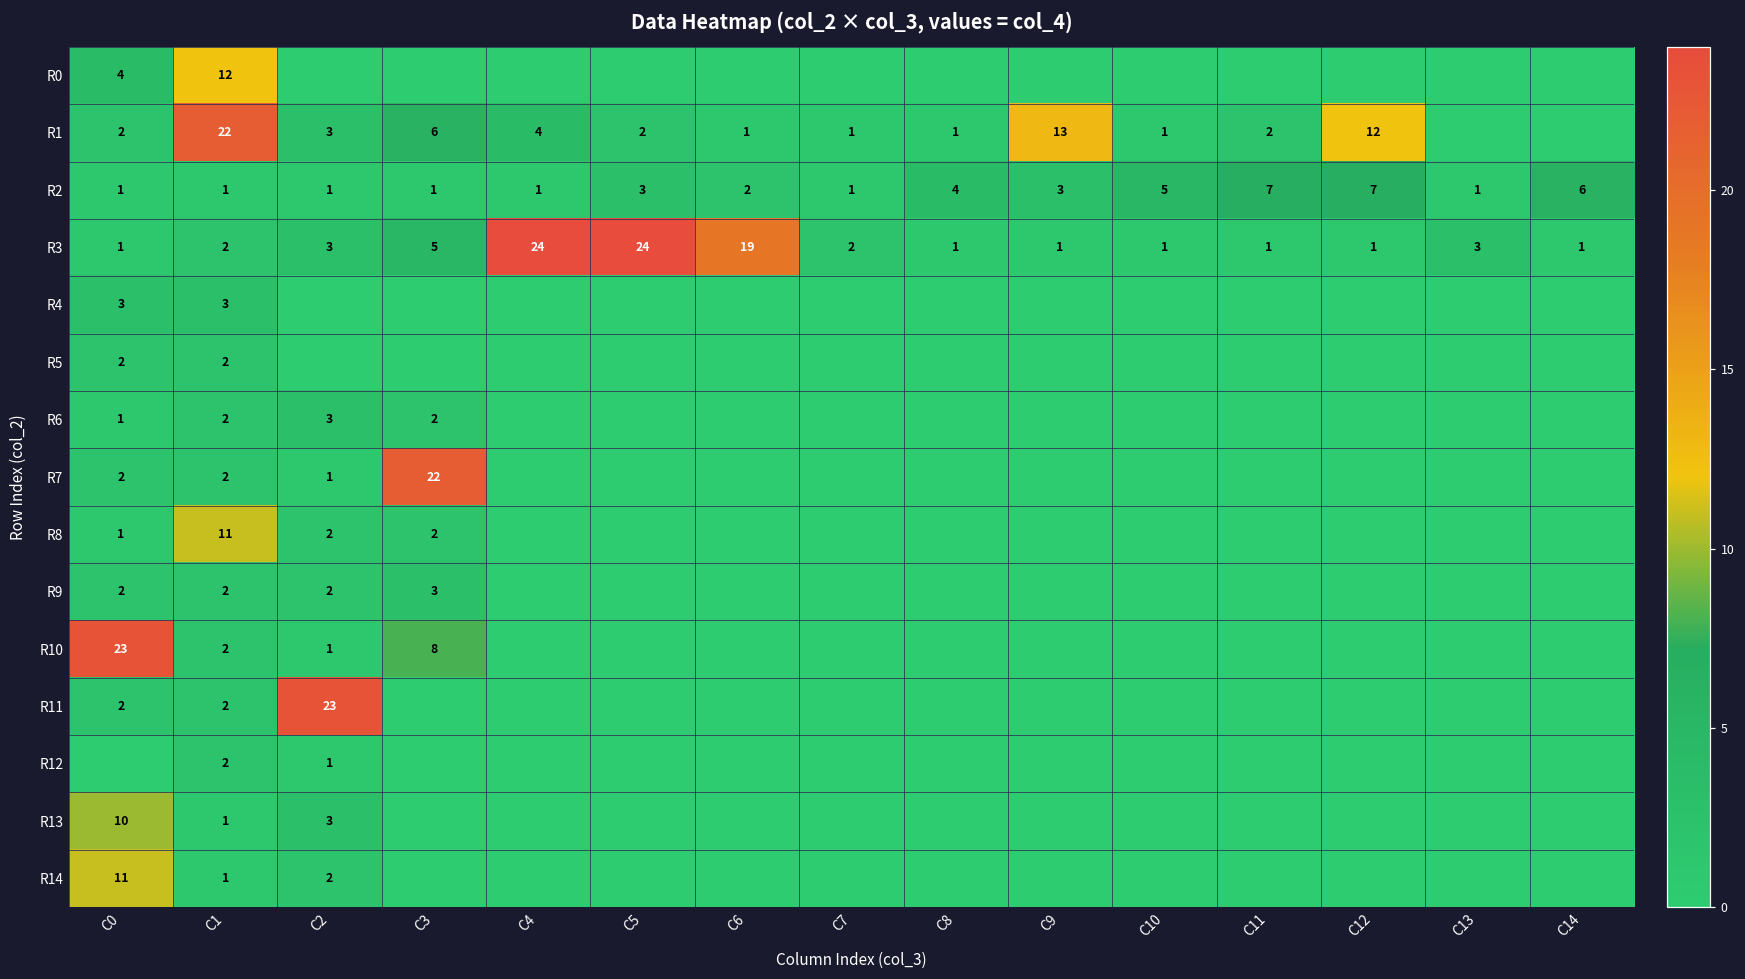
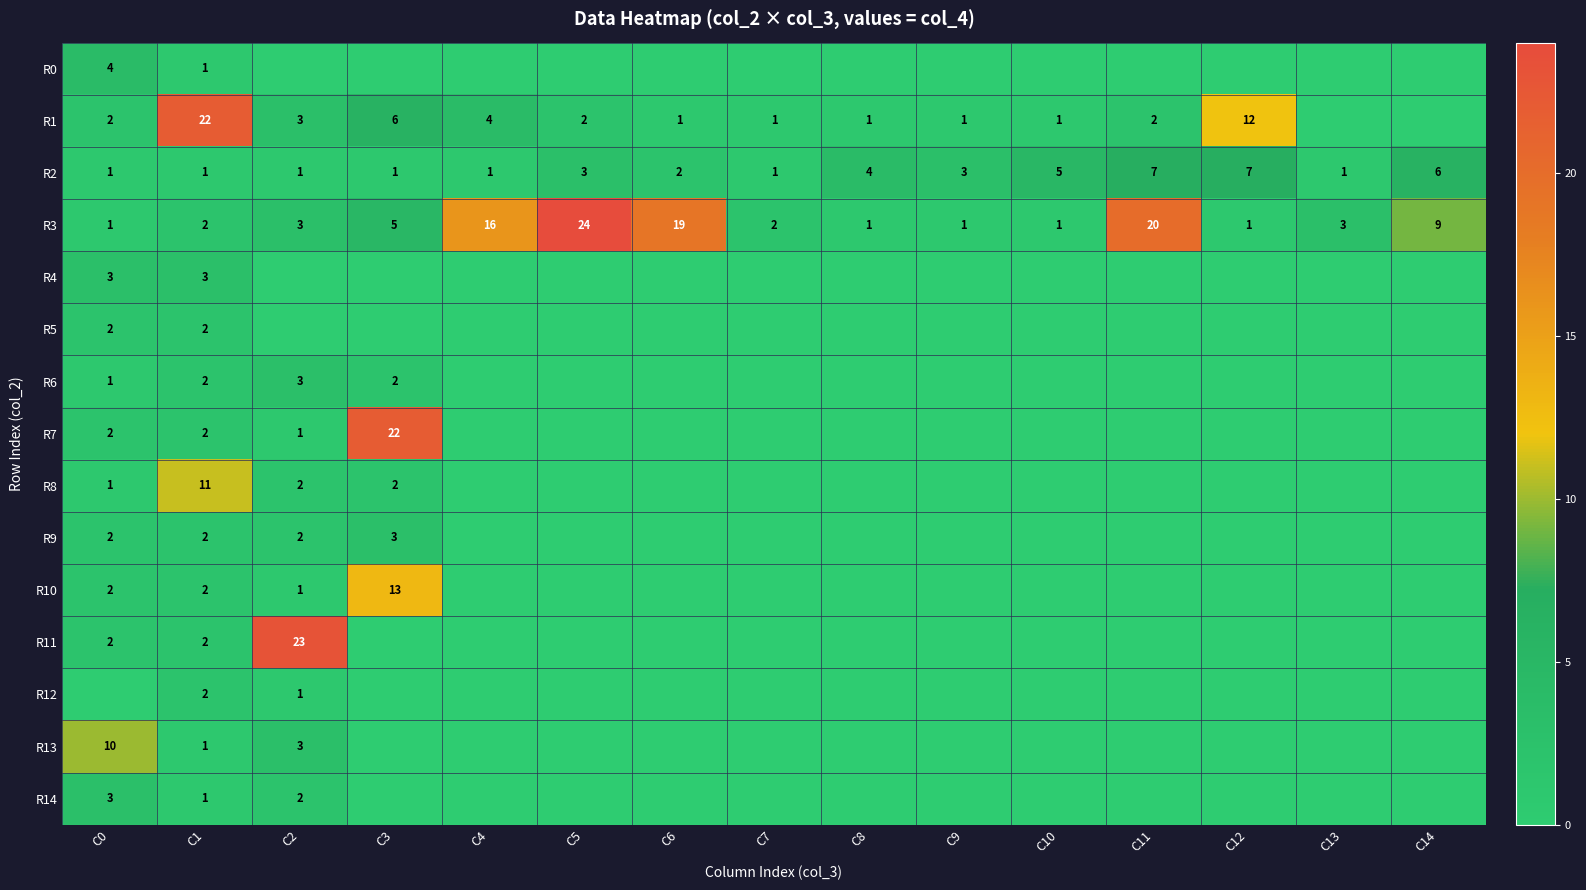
  {
    "R0": {
      "C0": 4,
-     "C1": 12
+     "C1": 1
    },
    "R1": {
      "C0": 2,
      "C1": 22,
      "C2": 3,
      "C3": 6,
      "C4": 4,
      "C5": 2,
      "C6": 1,
      "C7": 1,
      "C8": 1,
-     "C9": 13,
+     "C9": 1,
      "C10": 1,
      "C11": 2,
      "C12": 12
    },
    "R2": {
      "C0": 1,
      "C1": 1,
      "C2": 1,
      "C3": 1,
      "C4": 1,
      "C5": 3,
      "C6": 2,
      "C7": 1,
      "C8": 4,
      "C9": 3,
      "C10": 5,
      "C11": 7,
      "C12": 7,
      "C13": 1,
      "C14": 6
    },
    "R3": {
      "C0": 1,
      "C1": 2,
      "C2": 3,
      "C3": 5,
-     "C4": 24,
+     "C4": 16,
      "C5": 24,
      "C6": 19,
      "C7": 2,
      "C8": 1,
      "C9": 1,
      "C10": 1,
-     "C11": 1,
+     "C11": 20,
      "C12": 1,
      "C13": 3,
-     "C14": 1
+     "C14": 9
    },
    "R4": {
      "C0": 3,
      "C1": 3
    },
    "R5": {
      "C0": 2,
      "C1": 2
    },
    "R6": {
      "C0": 1,
      "C1": 2,
      "C2": 3,
      "C3": 2
    },
    "R7": {
      "C0": 2,
      "C1": 2,
      "C2": 1,
      "C3": 22
    },
    "R8": {
      "C0": 1,
      "C1": 11,
      "C2": 2,
      "C3": 2
    },
    "R9": {
      "C0": 2,
      "C1": 2,
      "C2": 2,
      "C3": 3
    },
    "R10": {
-     "C0": 23,
+     "C0": 2,
      "C1": 2,
      "C2": 1,
-     "C3": 8
+     "C3": 13
    },
    "R11": {
      "C0": 2,
      "C1": 2,
      "C2": 23
    },
    "R12": {
      "C1": 2,
      "C2": 1
    },
    "R13": {
      "C0": 10,
      "C1": 1,
      "C2": 3
    },
    "R14": {
-     "C0": 11,
+     "C0": 3,
      "C1": 1,
      "C2": 2
    }
  }
